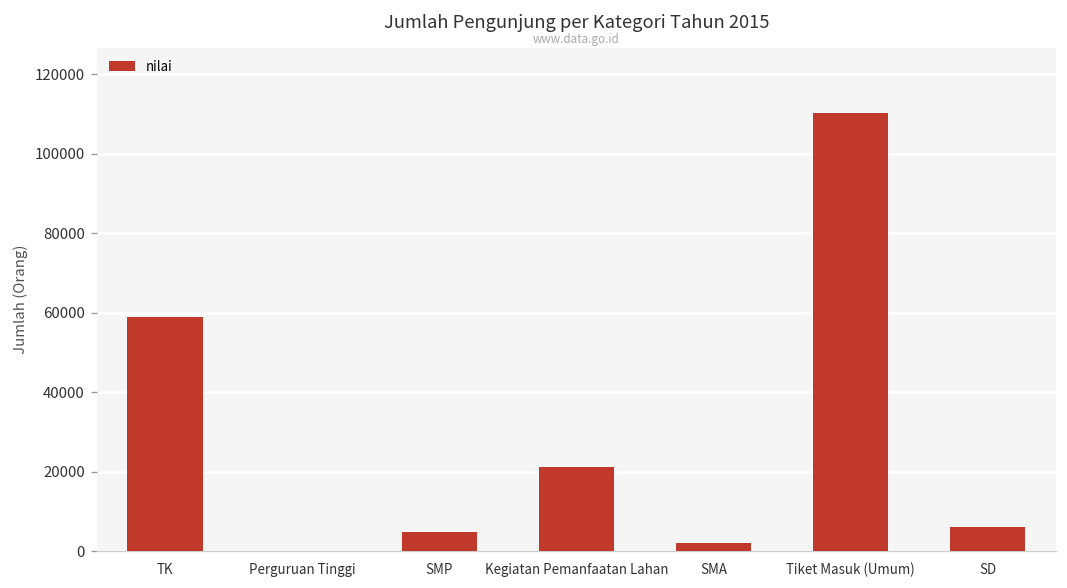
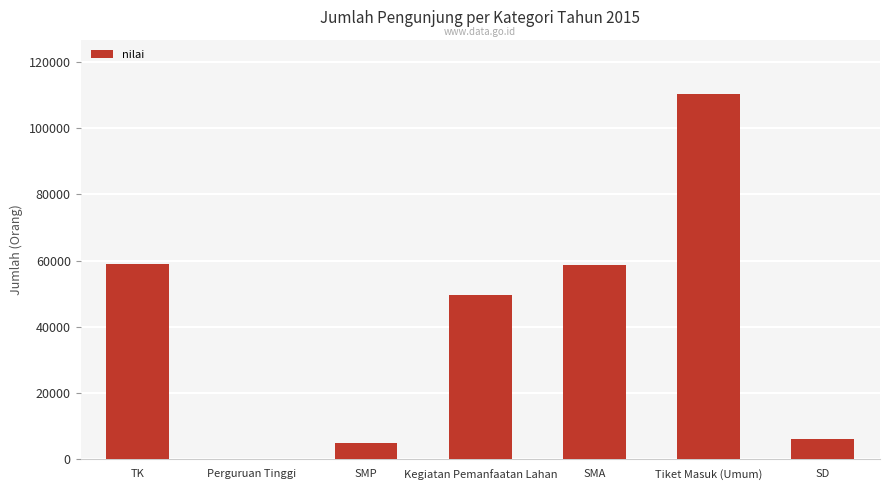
  {
    "TK": 59000,
    "SMP": 5000,
-   "Kegiatan Pemanfaatan Lahan": 21000,
-   "SMA": 2000,
+   "Kegiatan Pemanfaatan Lahan": 50000,
+   "SMA": 59000,
    "Tiket Masuk (Umum)": 110000,
    "SD": 6000
  }
